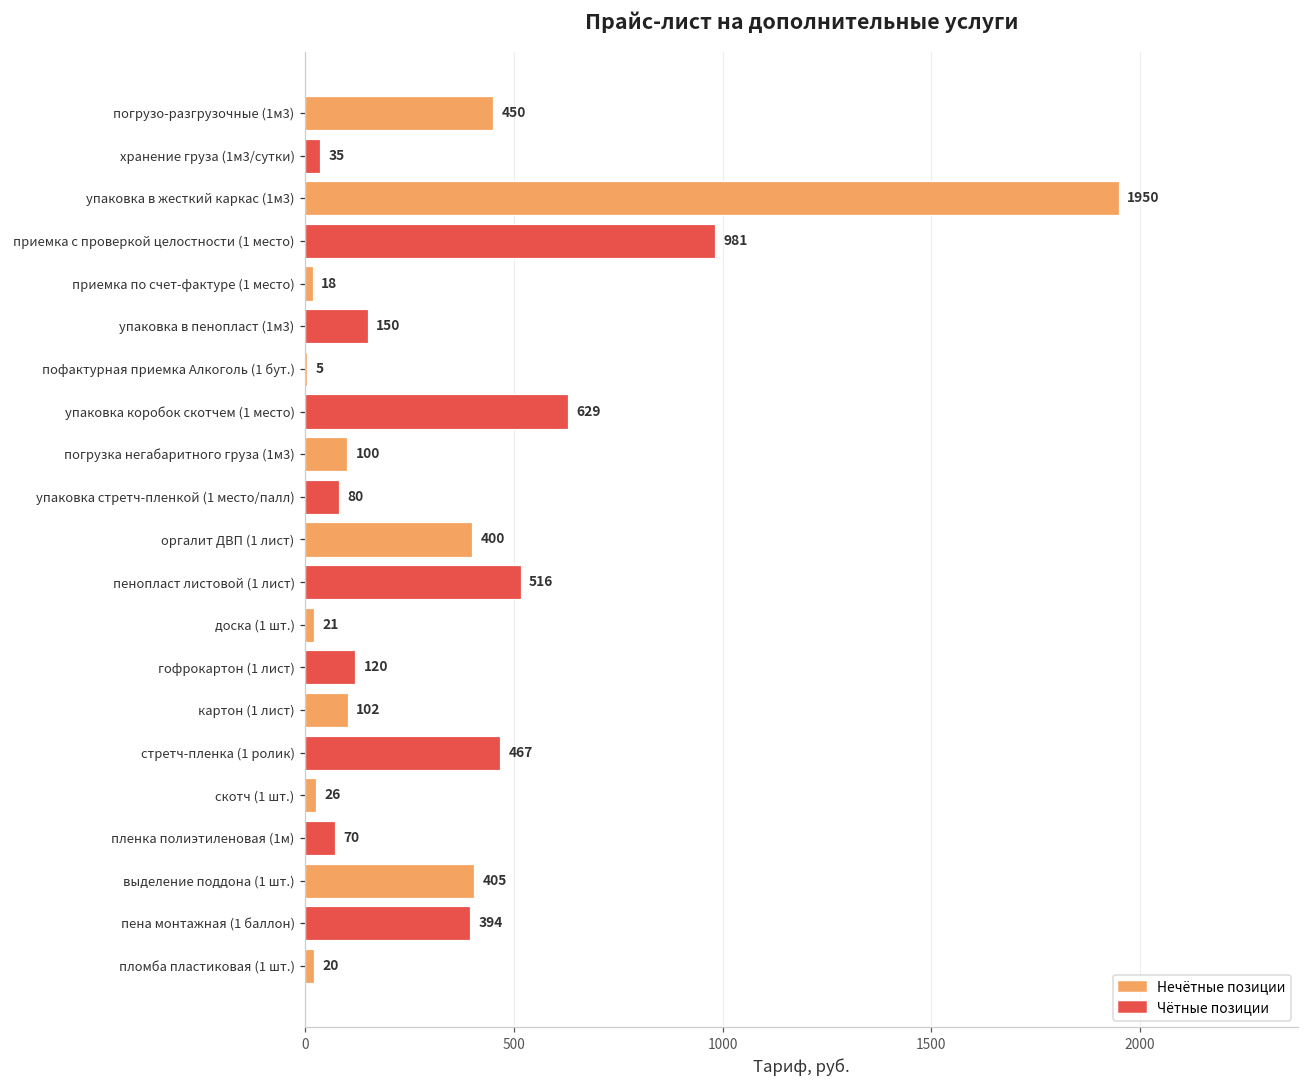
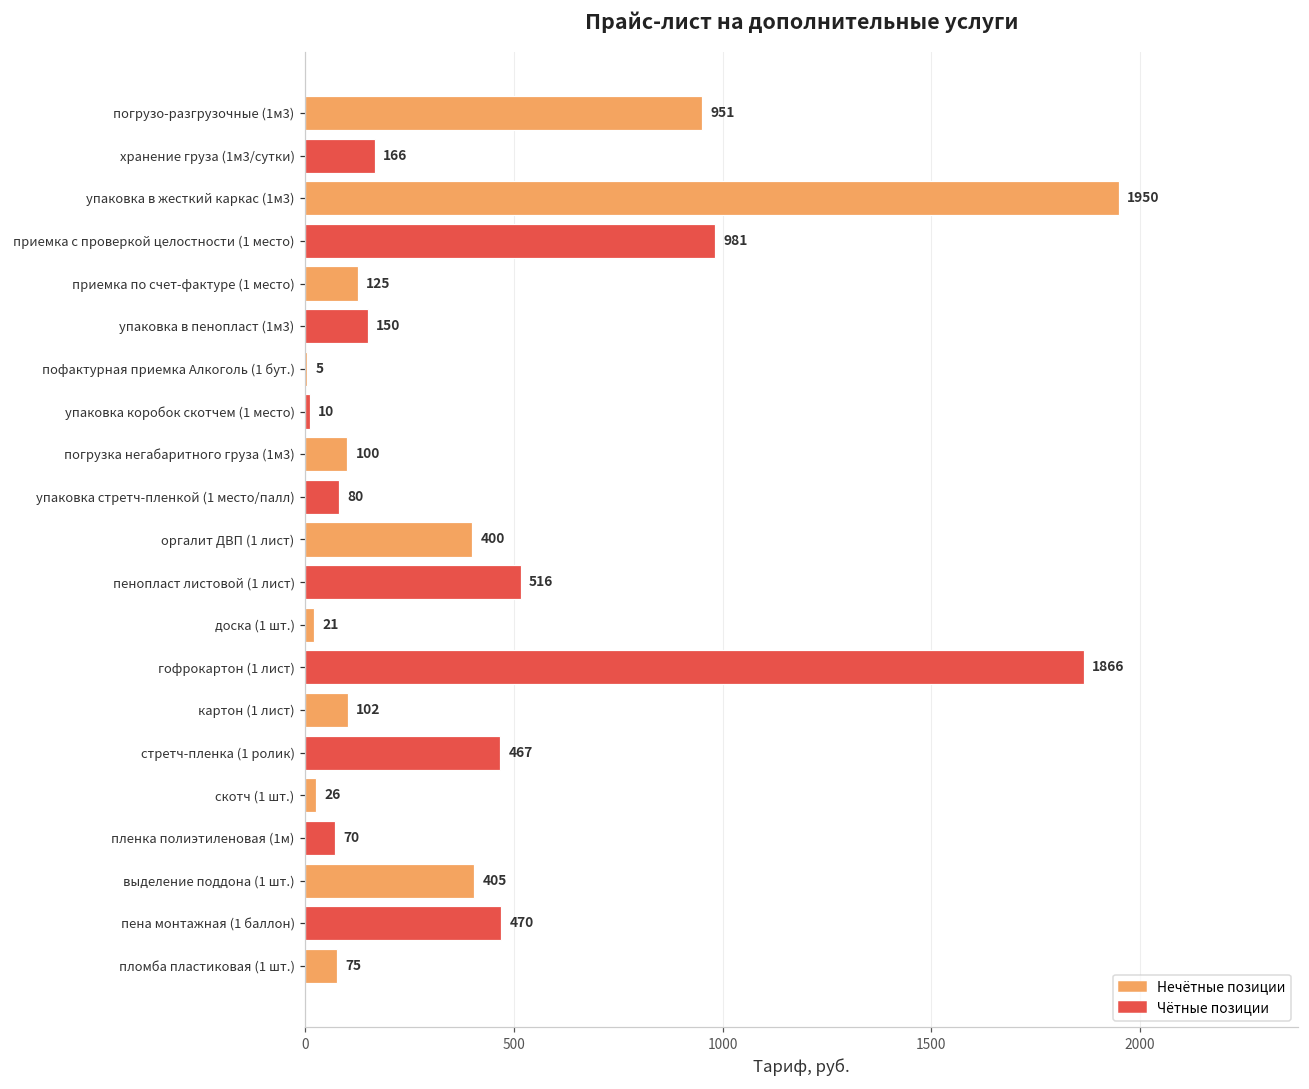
  {
-   "погрузо-разгрузочные (1м3)": 450,
-   "хранение груза (1м3/сутки)": 35,
+   "погрузо-разгрузочные (1м3)": 951,
+   "хранение груза (1м3/сутки)": 166,
    "упаковка в жесткий каркас (1м3)": 1950,
    "приемка с проверкой целостности (1 место)": 981,
-   "приемка по счет-фактуре (1 место)": 18,
+   "приемка по счет-фактуре (1 место)": 125,
    "упаковка в пенопласт (1м3)": 150,
    "пофактурная приемка Алкоголь (1 бут.)": 5,
-   "упаковка коробок скотчем (1 место)": 629,
+   "упаковка коробок скотчем (1 место)": 10,
    "погрузка негабаритного груза (1м3)": 100,
    "упаковка стретч-пленкой (1 место/палл)": 80,
    "оргалит ДВП (1 лист)": 400,
    "пенопласт листовой (1 лист)": 516,
    "доска (1 шт.)": 21,
-   "гофрокартон (1 лист)": 120,
+   "гофрокартон (1 лист)": 1866,
    "картон (1 лист)": 102,
    "стретч-пленка (1 ролик)": 467,
    "скотч (1 шт.)": 26,
    "пленка полиэтиленовая (1м)": 70,
    "выделение поддона (1 шт.)": 405,
-   "пена монтажная (1 баллон)": 394,
-   "пломба пластиковая (1 шт.)": 20
+   "пена монтажная (1 баллон)": 470,
+   "пломба пластиковая (1 шт.)": 75
  }
